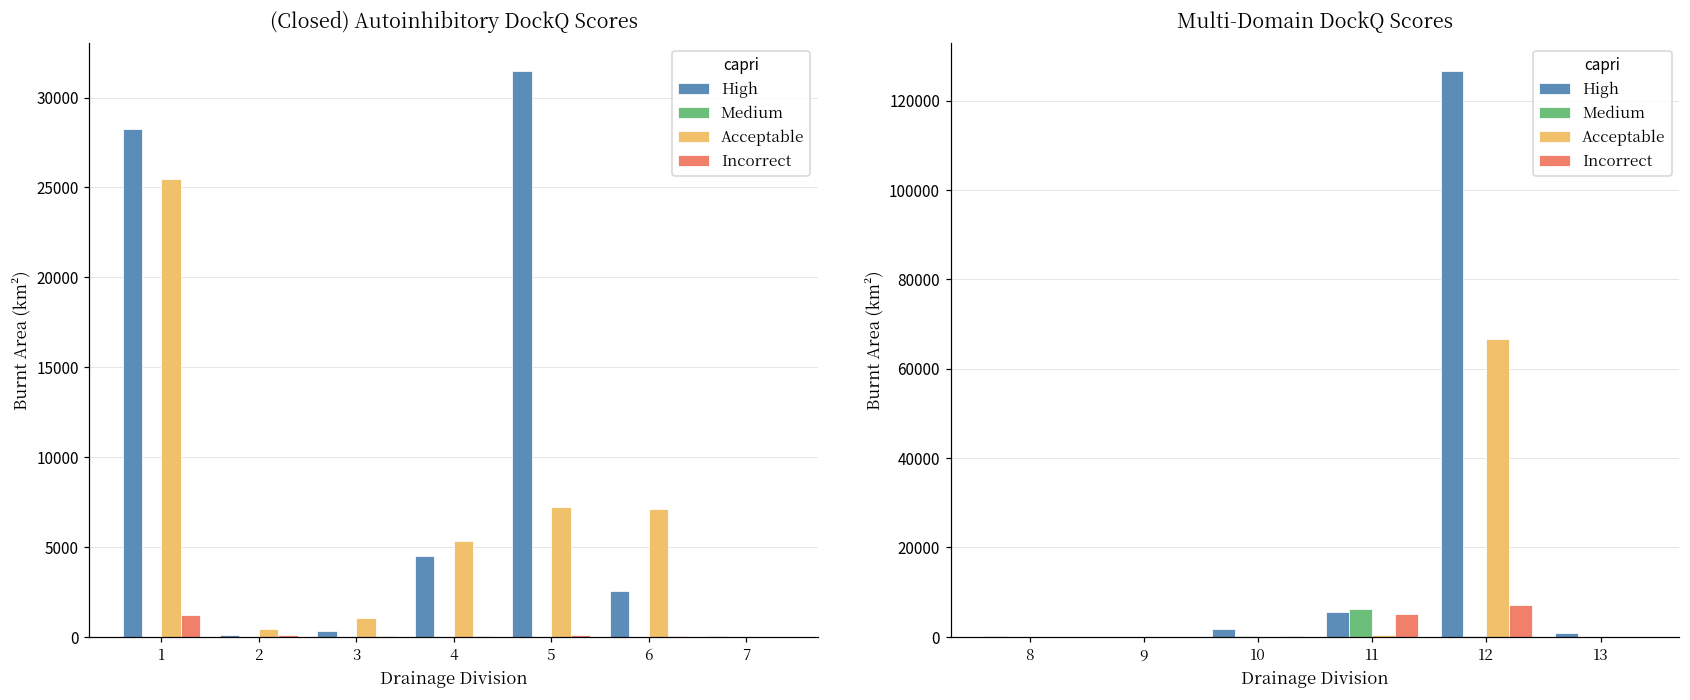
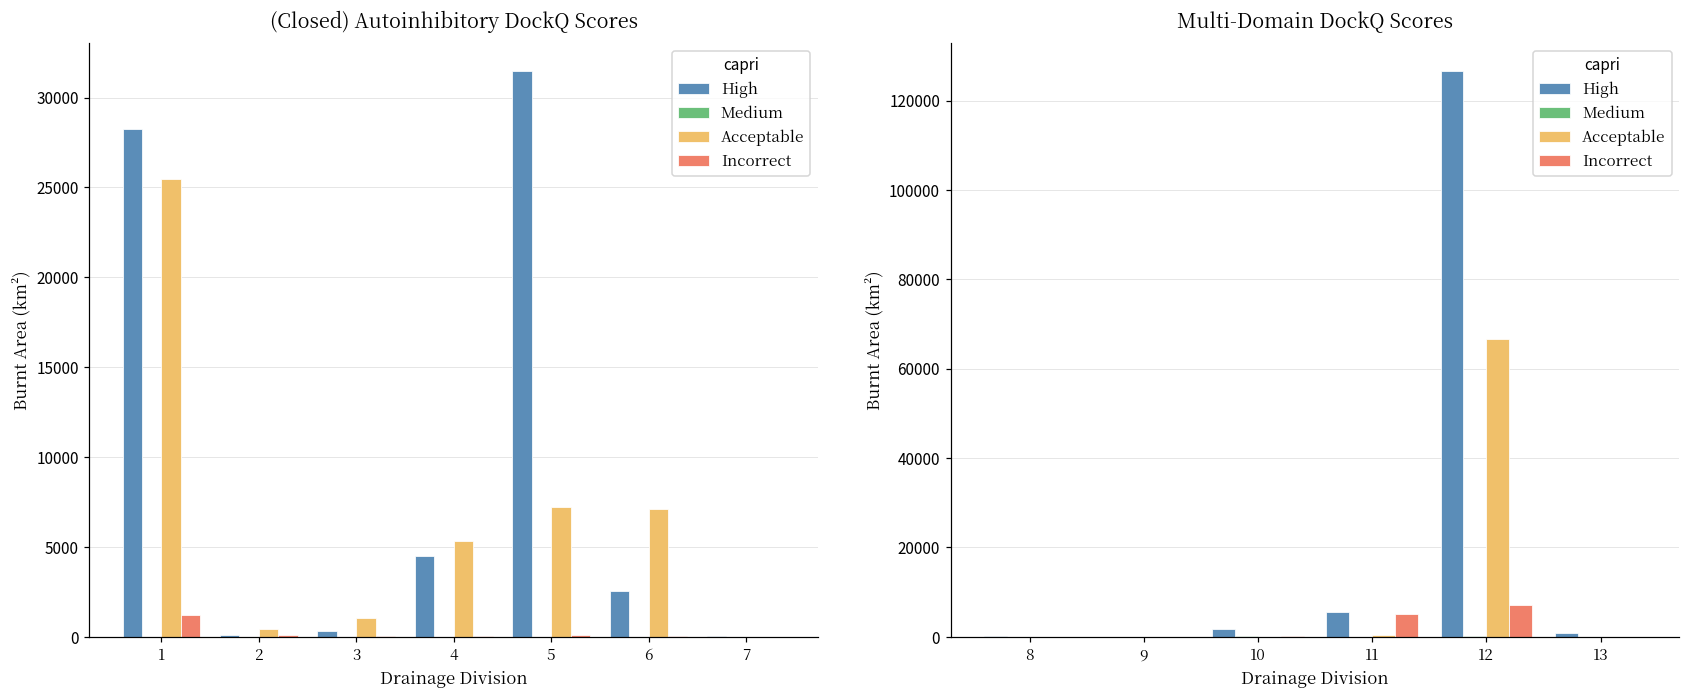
  {
    "(Closed) Autoinhibitory DockQ Scores": {
      "High": {
        "1": 28300,
        "3": 300,
        "4": 4500,
        "5": 31500,
        "6": 2500
      },
      "Medium": {
        "2": 0,
        "5": 0,
        "6": 0
      },
      "Acceptable": {
        "1": 25500,
        "2": 400,
        "3": 1000,
        "4": 5300,
        "5": 7200,
        "6": 7100
      },
      "Incorrect": {
        "1": 1200
      }
    },
    "Multi-Domain DockQ Scores": {
      "High": {
        "10": 2000,
        "11": 5000,
        "12": 127000,
        "13": 1000
      },
      "Medium": {
-       "11": 6000
+       "11": 0
      },
      "Acceptable": {
        "12": 67000
      },
      "Incorrect": {
        "11": 5000,
        "12": 7000
      }
    }
  }
